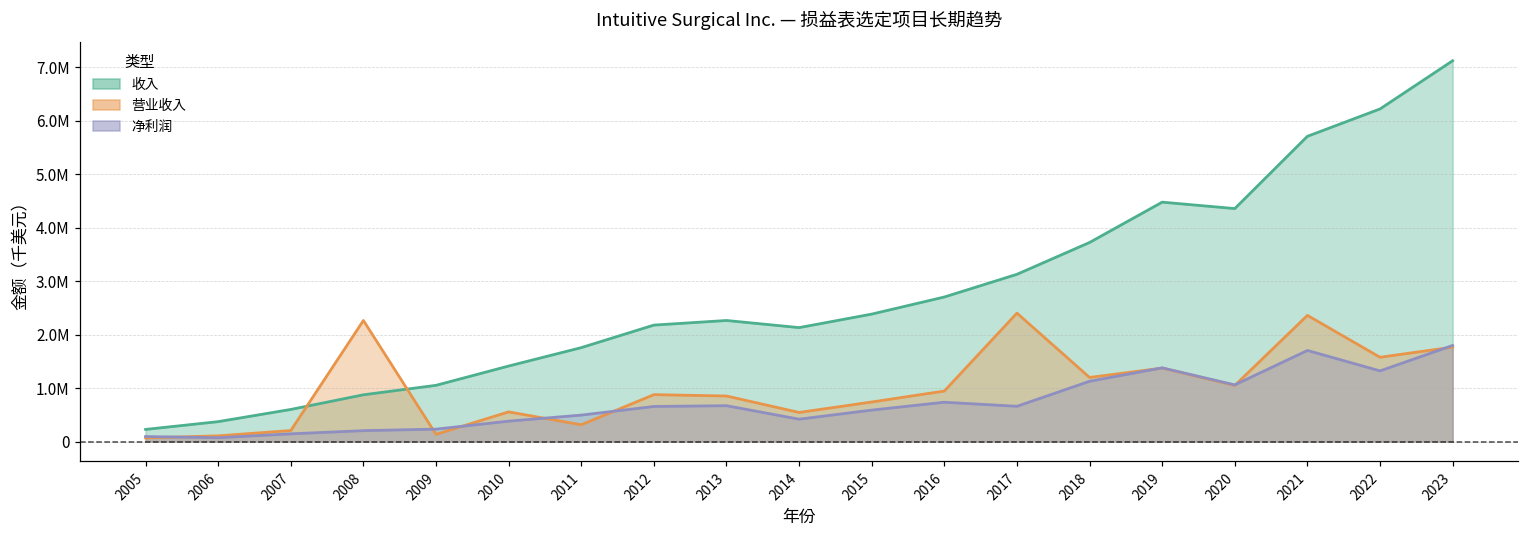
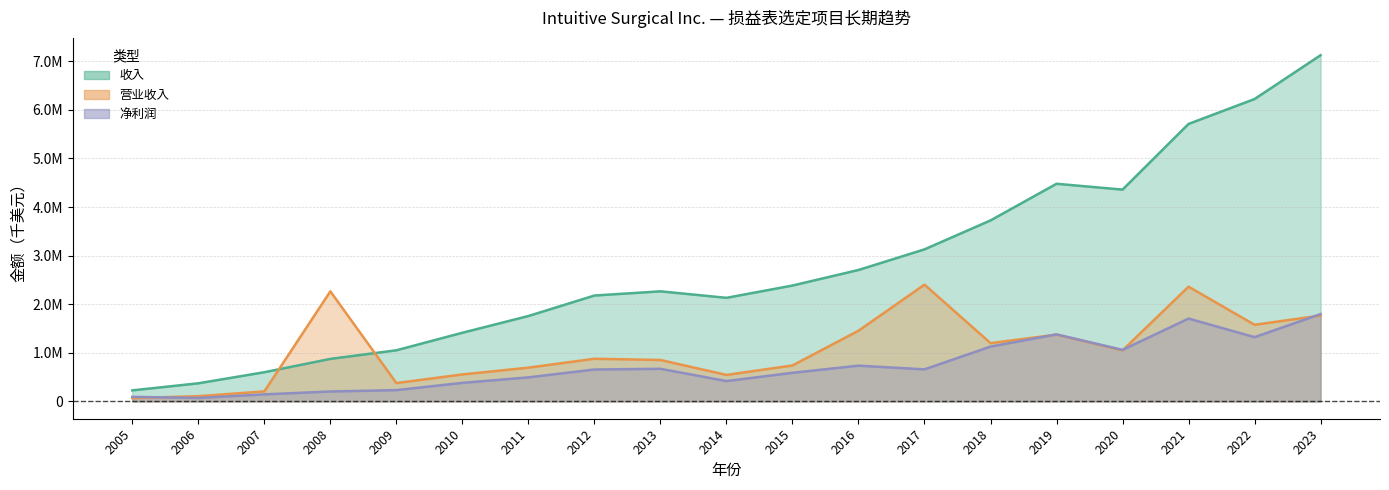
  {
    "营业收入": {
      "2007": 200000,
      "2008": 2300000,
-     "2009": 100000,
+     "2009": 400000,
      "2010": 600000,
-     "2011": 300000,
+     "2011": 700000,
      "2012": 900000,
      "2013": 900000,
      "2014": 500000,
      "2015": 700000,
-     "2016": 900000,
+     "2016": 1500000,
      "2017": 2400000,
      "2018": 1200000,
      "2021": 2400000,
      "2022": 1600000
    }
  }
